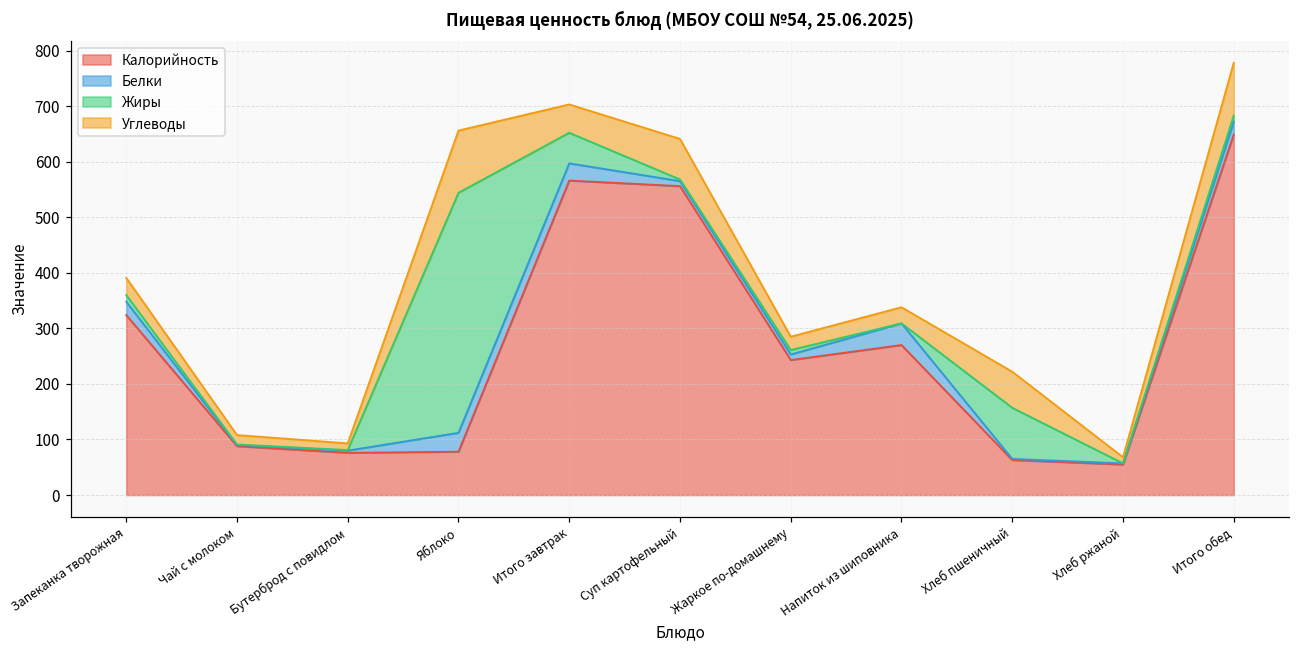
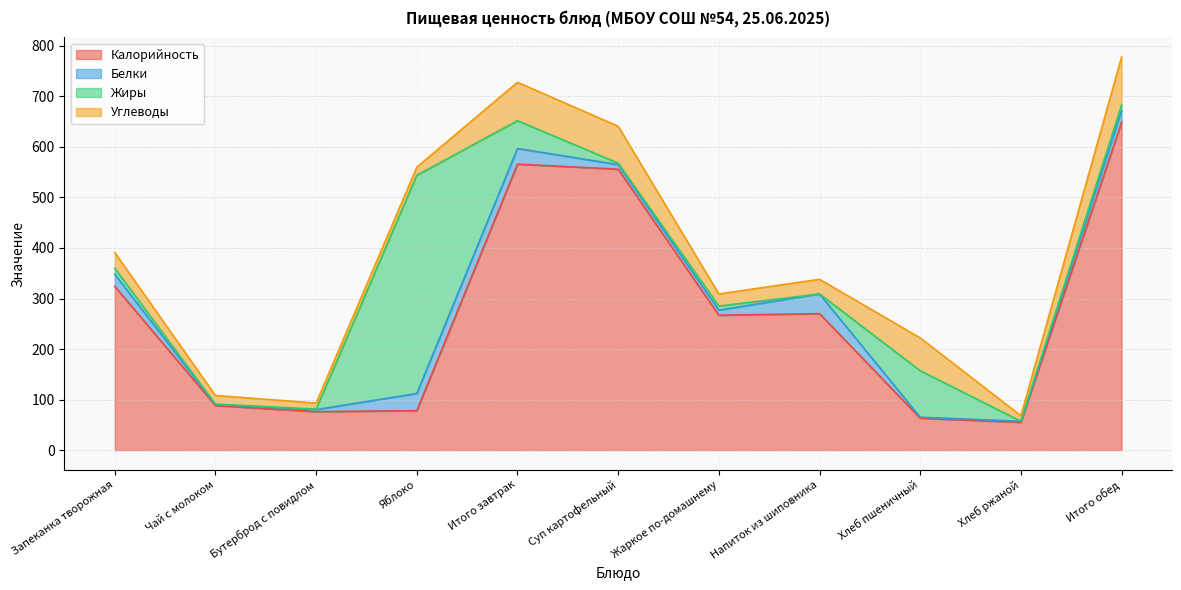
  {
    "Калорийность": {
      "Запеканка творожная": 320,
      "Яблоко": 80,
      "Итого завтрак": 570,
      "Суп картофельный": 560,
-     "Жаркое по-домашнему": 240,
+     "Жаркое по-домашнему": 270,
      "Напиток из шиповника": 270,
      "Итого обед": 650
    },
    "Белки": {
      "Запеканка творожная": 20,
      "Яблоко": 30,
      "Итого завтрак": 30,
      "Жаркое по-домашнему": 10,
      "Итого обед": 20
    },
    "Жиры": {
      "Запеканка творожная": 10,
      "Яблоко": 430,
      "Итого завтрак": 60,
      "Жаркое по-домашнему": 10,
      "Хлеб пшеничный": 90,
      "Итого обед": 10
    },
    "Углеводы": {
      "Запеканка творожная": 30,
      "Чай с молоком": 20,
      "Бутерброд с повидлом": 10,
-     "Яблоко": 110,
-     "Итого завтрак": 50,
+     "Яблоко": 20,
+     "Итого завтрак": 80,
      "Суп картофельный": 70,
      "Жаркое по-домашнему": 20,
      "Напиток из шиповника": 30,
      "Хлеб пшеничный": 70,
      "Хлеб ржаной": 10,
      "Итого обед": 100
    }
  }
